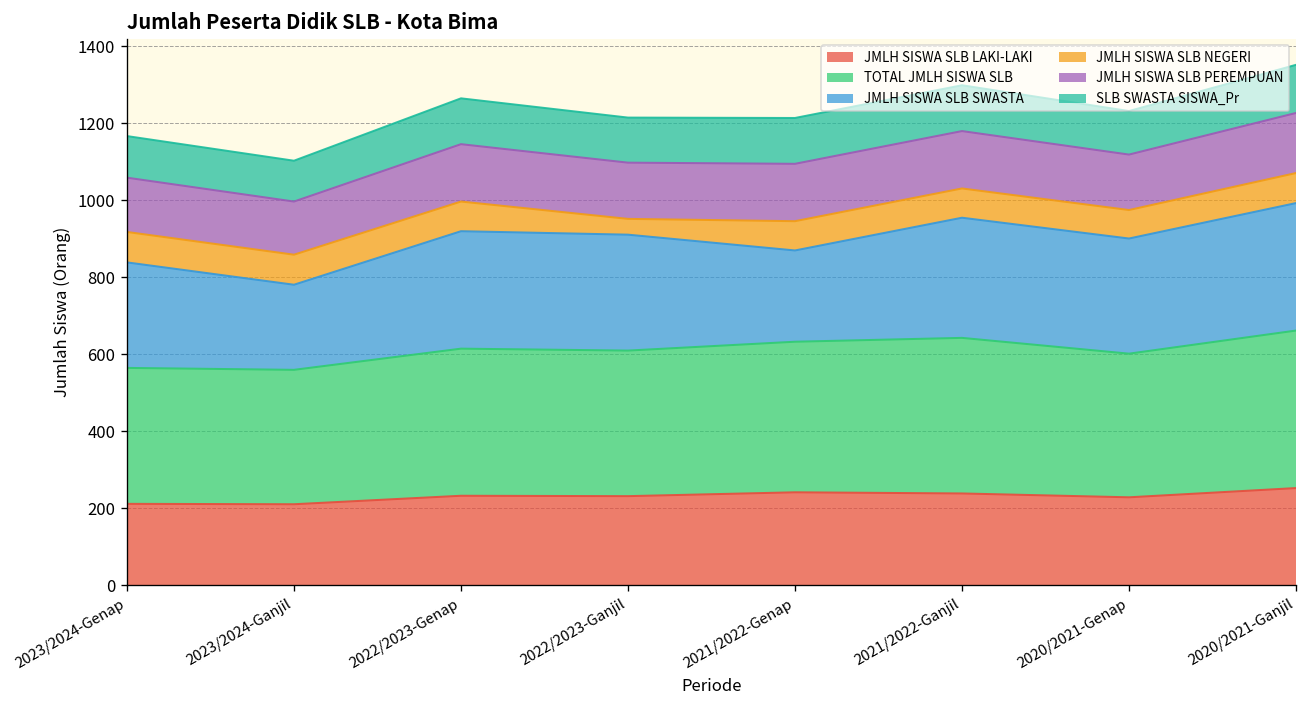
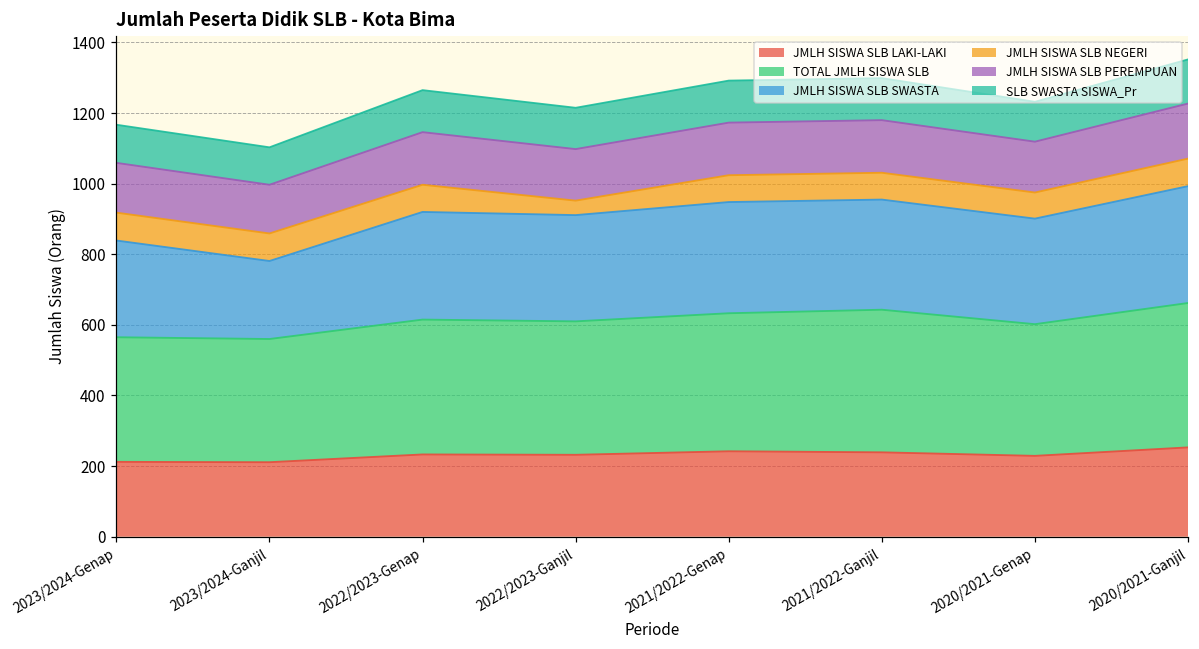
  {
    "JMLH SISWA SLB LAKI-LAKI": {
      "2023/2024-Genap": 210,
      "2023/2024-Ganjil": 210,
      "2022/2023-Genap": 230,
      "2022/2023-Ganjil": 230,
      "2021/2022-Genap": 240,
      "2021/2022-Ganjil": 240,
      "2020/2021-Genap": 230,
      "2020/2021-Ganjil": 250
    },
    "JMLH SISWA SLB SWASTA": {
      "2023/2024-Genap": 270,
      "2023/2024-Ganjil": 220,
      "2022/2023-Genap": 310,
      "2022/2023-Ganjil": 300,
-     "2021/2022-Genap": 240,
+     "2021/2022-Genap": 320,
      "2021/2022-Ganjil": 310,
      "2020/2021-Genap": 300,
      "2020/2021-Ganjil": 330
    },
    "JMLH SISWA SLB NEGERI": {
      "2023/2024-Genap": 80,
      "2023/2024-Ganjil": 80,
      "2022/2023-Genap": 80,
      "2022/2023-Ganjil": 40,
      "2021/2022-Genap": 80,
      "2021/2022-Ganjil": 80,
      "2020/2021-Genap": 70,
      "2020/2021-Ganjil": 80
    },
    "JMLH SISWA SLB PEREMPUAN": {
      "2023/2024-Genap": 140,
      "2023/2024-Ganjil": 140,
      "2022/2023-Genap": 150,
      "2022/2023-Ganjil": 150,
      "2021/2022-Genap": 150,
      "2021/2022-Ganjil": 150,
      "2020/2021-Genap": 140,
      "2020/2021-Ganjil": 160
    }
  }
